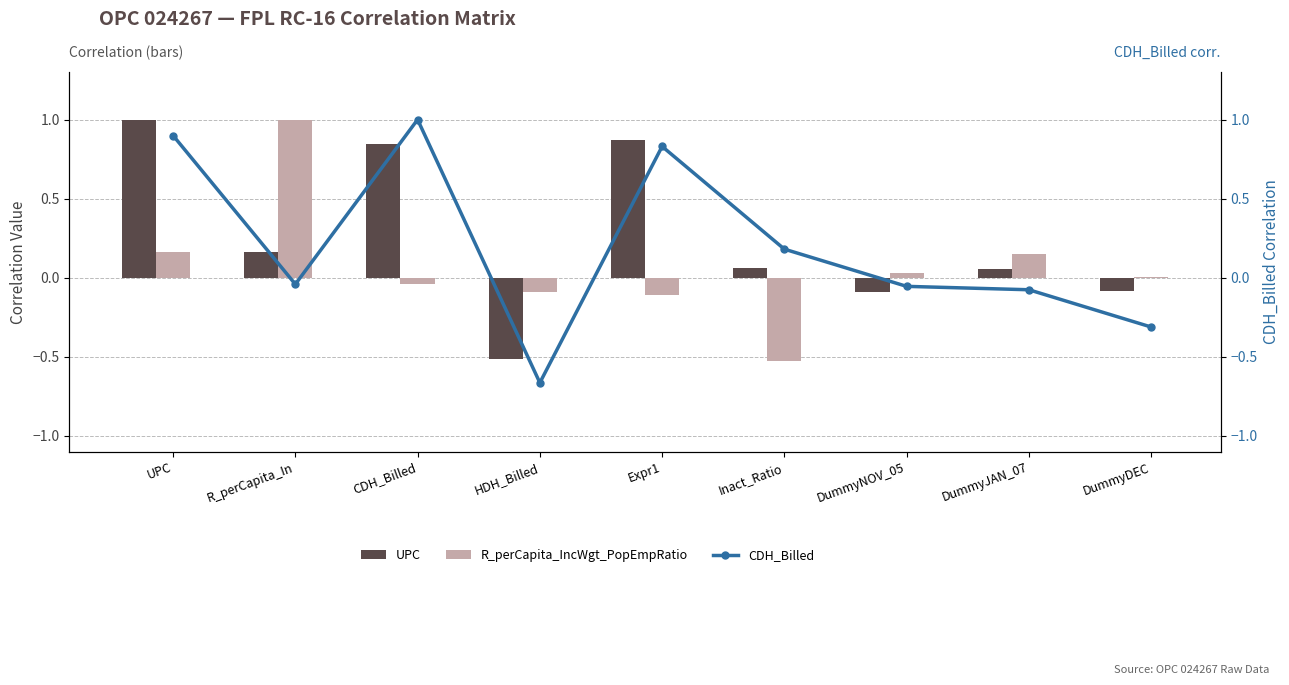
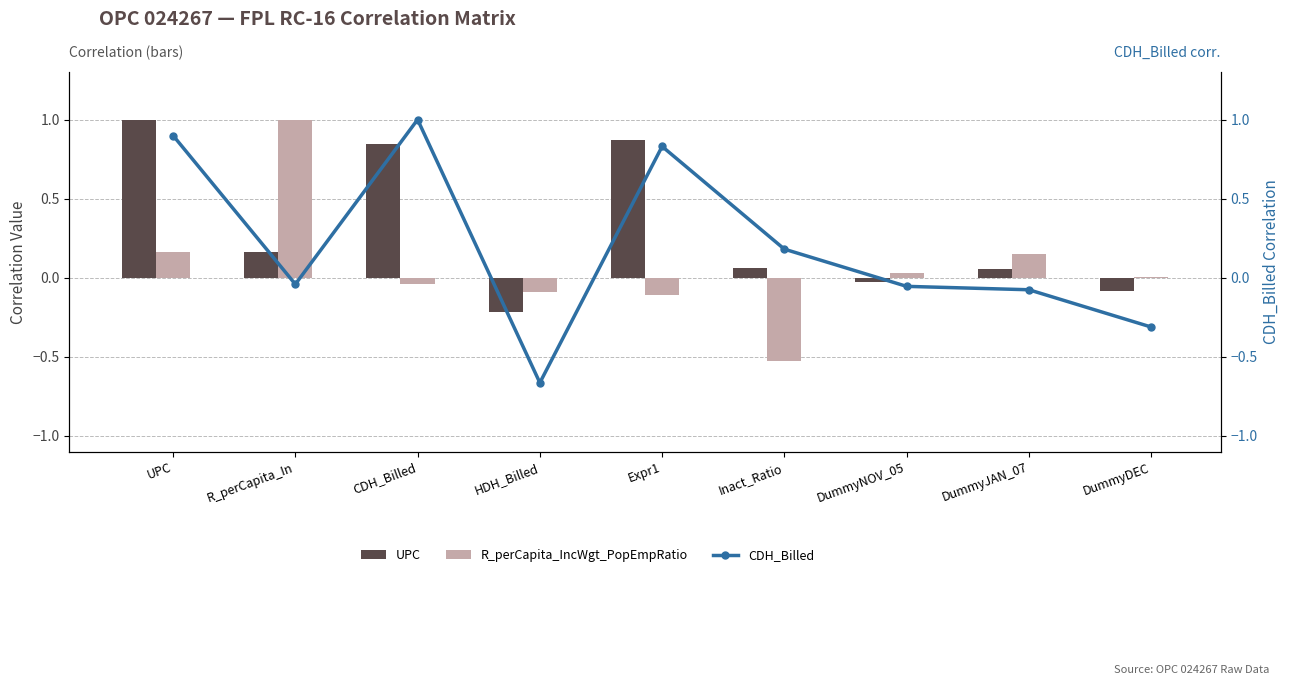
  {
    "UPC": {
      "UPC": 1.00,
      "R_perCapita_In": 0.17,
      "CDH_Billed": 0.85,
-     "HDH_Billed": -0.51,
+     "HDH_Billed": -0.22,
      "Expr1": 0.87,
      "Inact_Ratio": 0.06,
-     "DummyNOV_05": -0.09,
+     "DummyNOV_05": -0.03,
      "DummyJAN_07": 0.06,
      "DummyDEC": -0.09
    },
    "R_perCapita_IncWgt_PopEmpRatio": {
      "UPC": 0.17,
      "R_perCapita_In": 1.00,
      "CDH_Billed": -0.04,
      "HDH_Billed": -0.09,
      "Expr1": -0.11,
      "Inact_Ratio": -0.53,
      "DummyNOV_05": 0.03,
      "DummyJAN_07": 0.15
    },
    "CDH_Billed": {
      "UPC": 0.90,
      "R_perCapita_In": -0.04,
      "CDH_Billed": 1.00,
      "HDH_Billed": -0.66,
      "Expr1": 0.83,
      "Inact_Ratio": 0.18,
      "DummyNOV_05": -0.05,
      "DummyJAN_07": -0.08,
      "DummyDEC": -0.31
    }
  }
